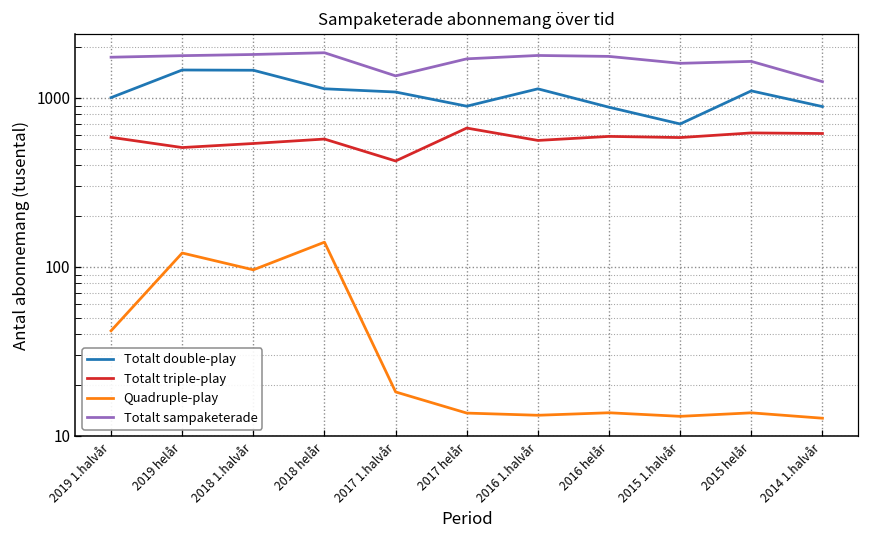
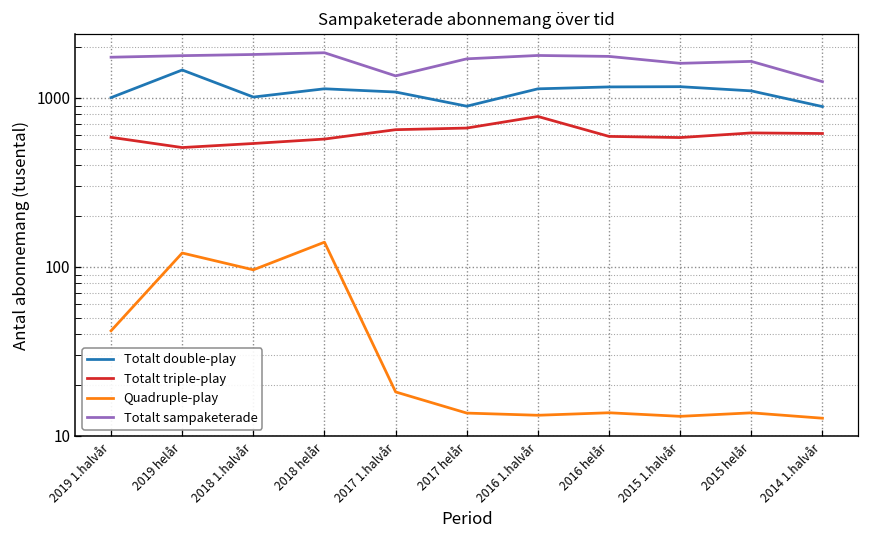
  {
    "Totalt double-play": {
      "2019 1.halvår": 1000,
      "2019 helår": 1500,
-     "2018 1.halvår": 1500,
+     "2018 1.halvår": 1000,
      "2018 helår": 1100,
      "2017 1.halvår": 1100,
      "2017 helår": 900,
      "2016 1.halvår": 1100,
-     "2016 helår": 900,
-     "2015 1.halvår": 700,
+     "2016 helår": 1200,
+     "2015 1.halvår": 1200,
      "2015 helår": 1100,
      "2014 1.halvår": 900
    },
    "Totalt triple-play": {
      "2019 1.halvår": 580,
      "2019 helår": 510,
      "2018 1.halvår": 540,
      "2018 helår": 570,
-     "2017 1.halvår": 420,
+     "2017 1.halvår": 650,
      "2017 helår": 660,
-     "2016 1.halvår": 560,
+     "2016 1.halvår": 800,
      "2016 helår": 590,
      "2015 1.halvår": 580,
      "2015 helår": 620,
      "2014 1.halvår": 620
    },
    "Quadruple-play": {
      "2019 1.halvår": 42,
      "2019 helår": 120,
      "2018 1.halvår": 100,
      "2018 helår": 140,
      "2017 1.halvår": 18,
      "2017 helår": 14,
      "2016 1.halvår": 13,
      "2016 helår": 14,
      "2015 1.halvår": 13,
      "2015 helår": 14,
      "2014 1.halvår": 13
    },
    "Totalt sampaketerade": {
      "2019 1.halvår": 1700,
      "2019 helår": 1800,
      "2018 1.halvår": 1800,
      "2018 helår": 1900,
      "2017 1.halvår": 1400,
      "2017 helår": 1700,
      "2016 1.halvår": 1800,
      "2016 helår": 1800,
      "2015 1.halvår": 1600,
      "2015 helår": 1600,
      "2014 1.halvår": 1200
    }
  }
